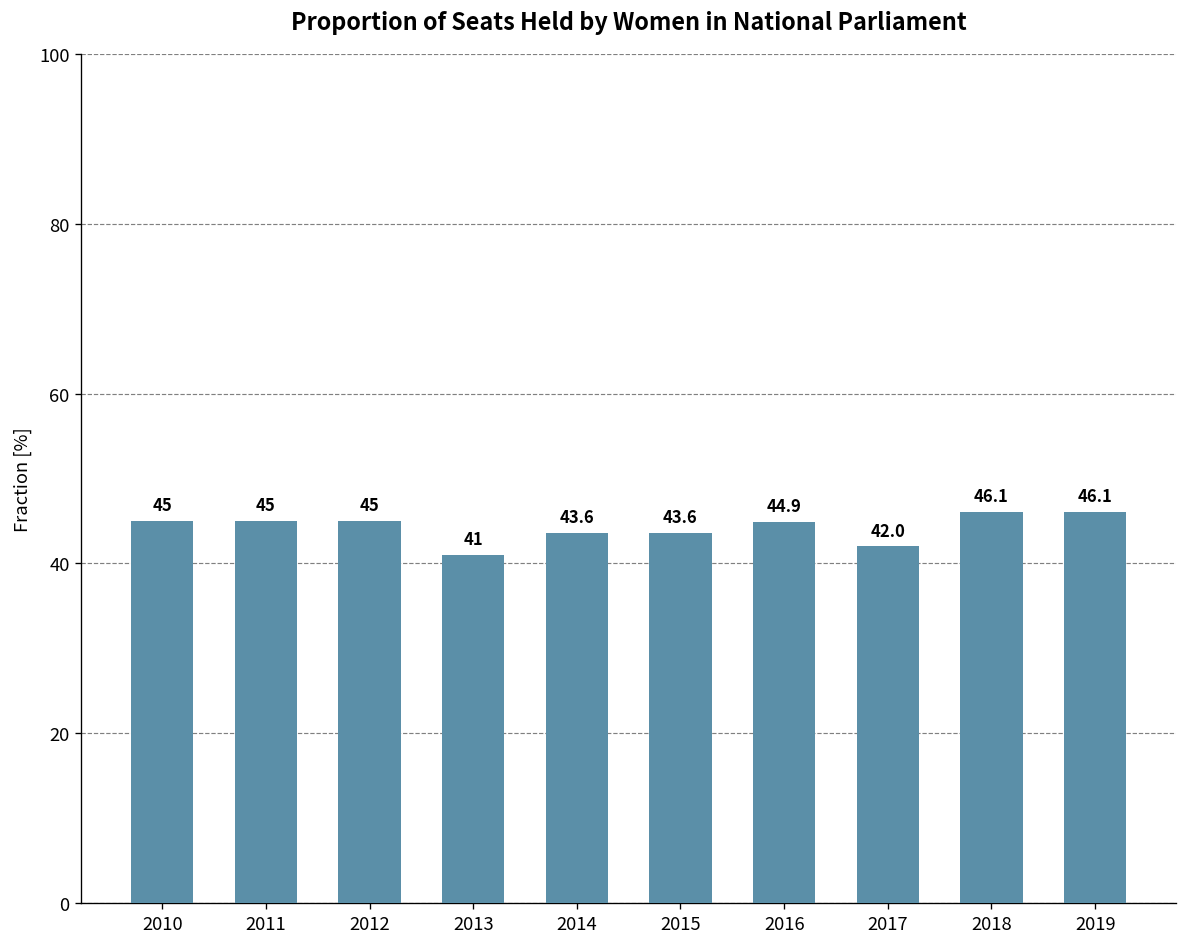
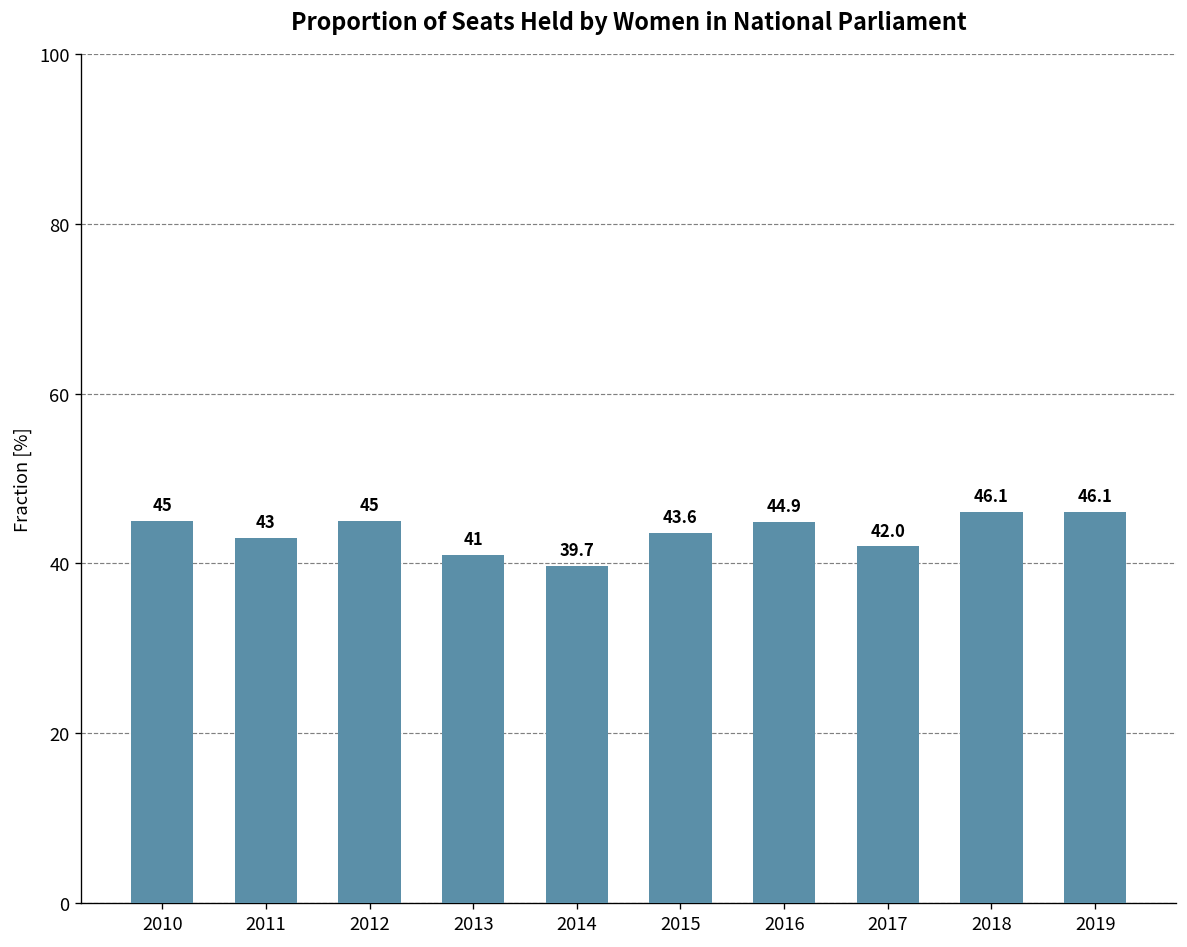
  {
    "2010": 45,
-   "2011": 45,
+   "2011": 43,
    "2012": 45,
    "2013": 41,
-   "2014": 43.6,
+   "2014": 39.7,
    "2015": 43.6,
    "2016": 44.9,
    "2017": 42.0,
    "2018": 46.1,
    "2019": 46.1
  }
